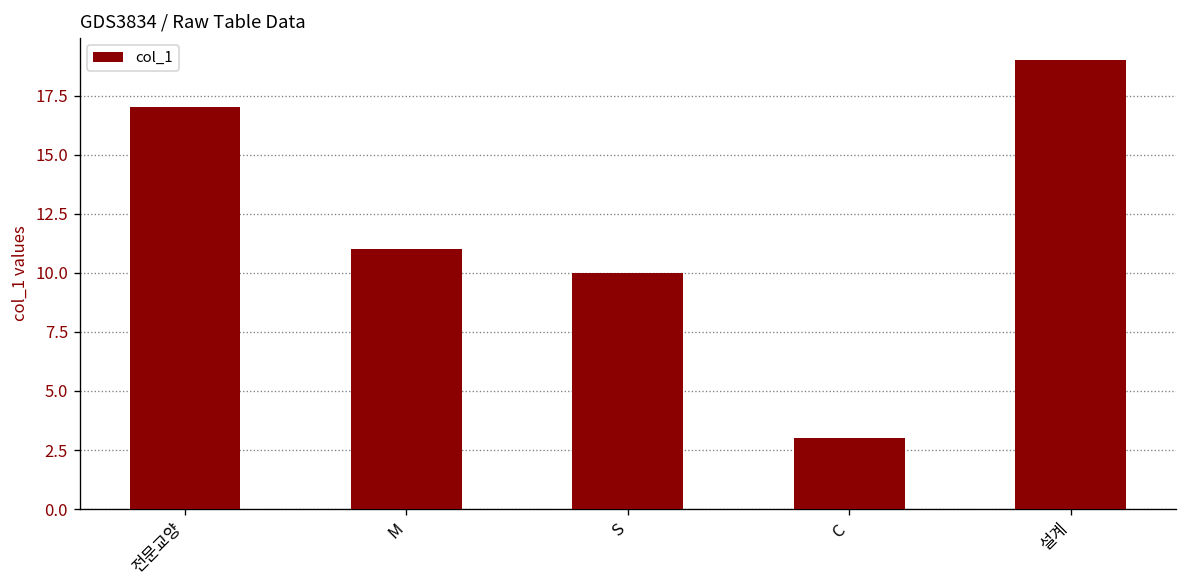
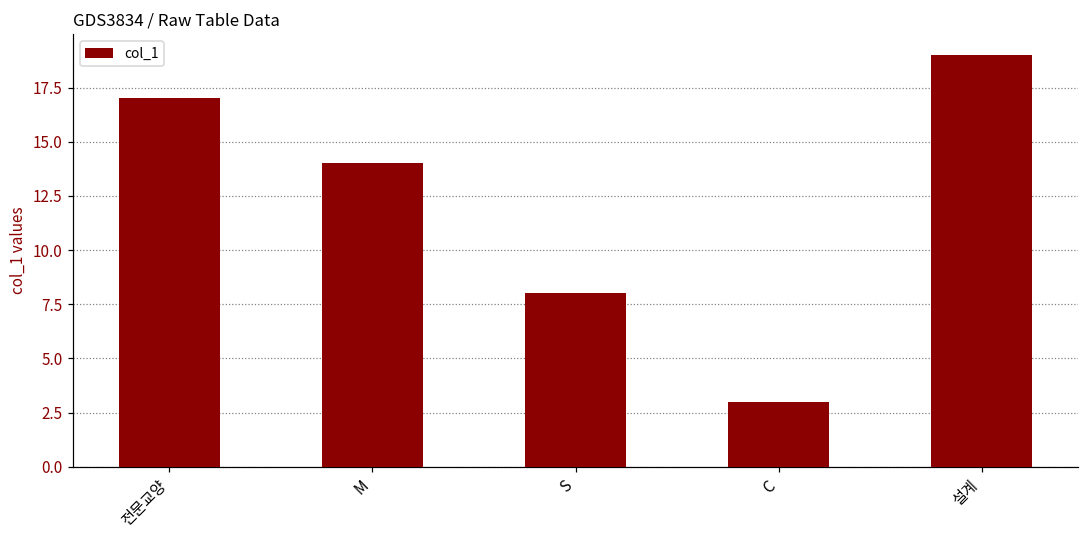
  {
    "전문교양": 17,
-   "M": 11,
-   "S": 10,
+   "M": 14,
+   "S": 8,
    "C": 3,
    "설계": 19
  }
